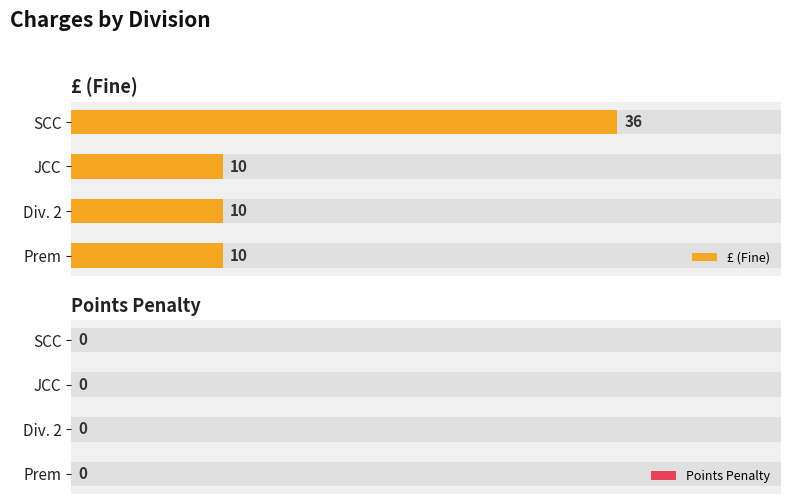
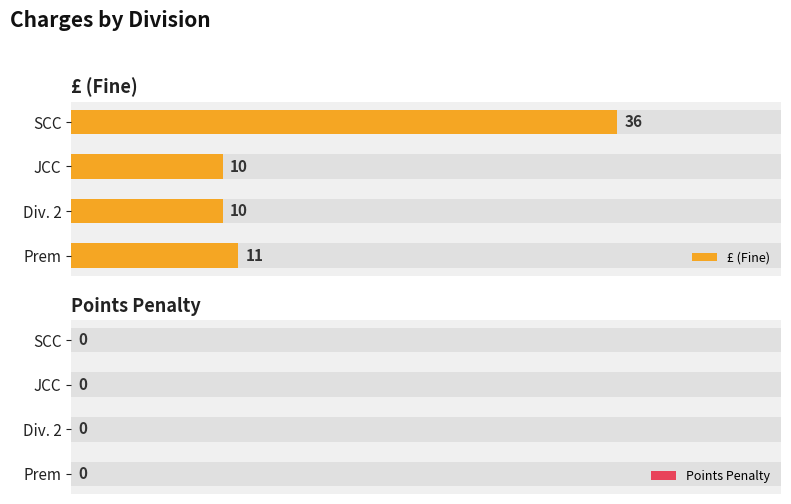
  {
    "£ (Fine)": {
      "£ (Fine)": {
-       "Prem": 10
+       "Prem": 11
      }
    },
    "Points Penalty": {
      "Points Penalty": {
        "SCC": 0,
        "JCC": 0,
        "Div. 2": 0,
        "Prem": 0
      }
    }
  }
